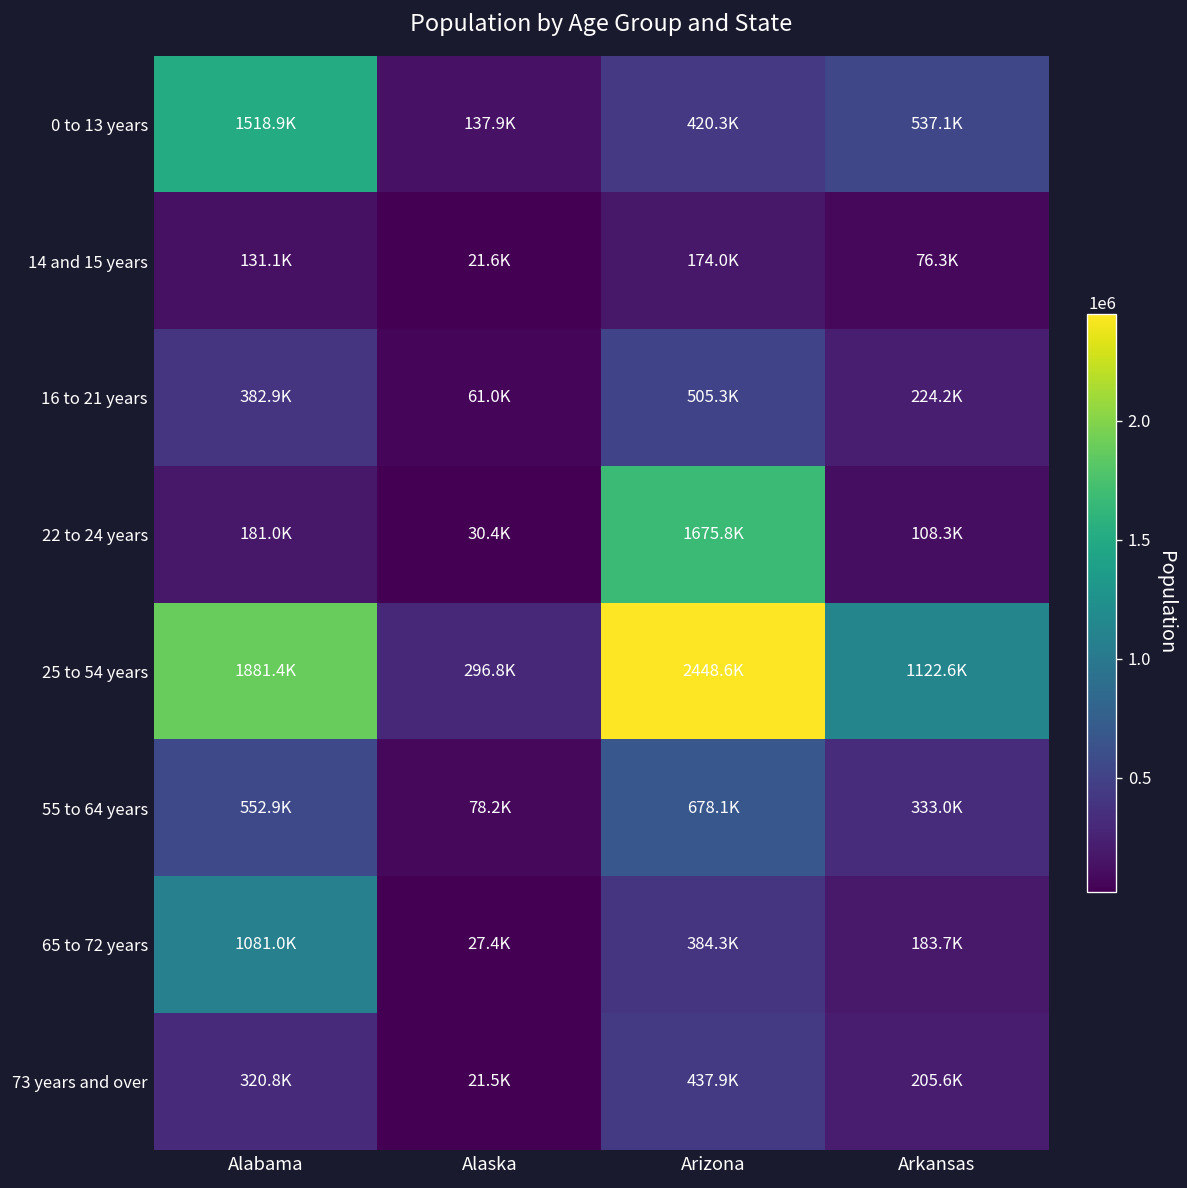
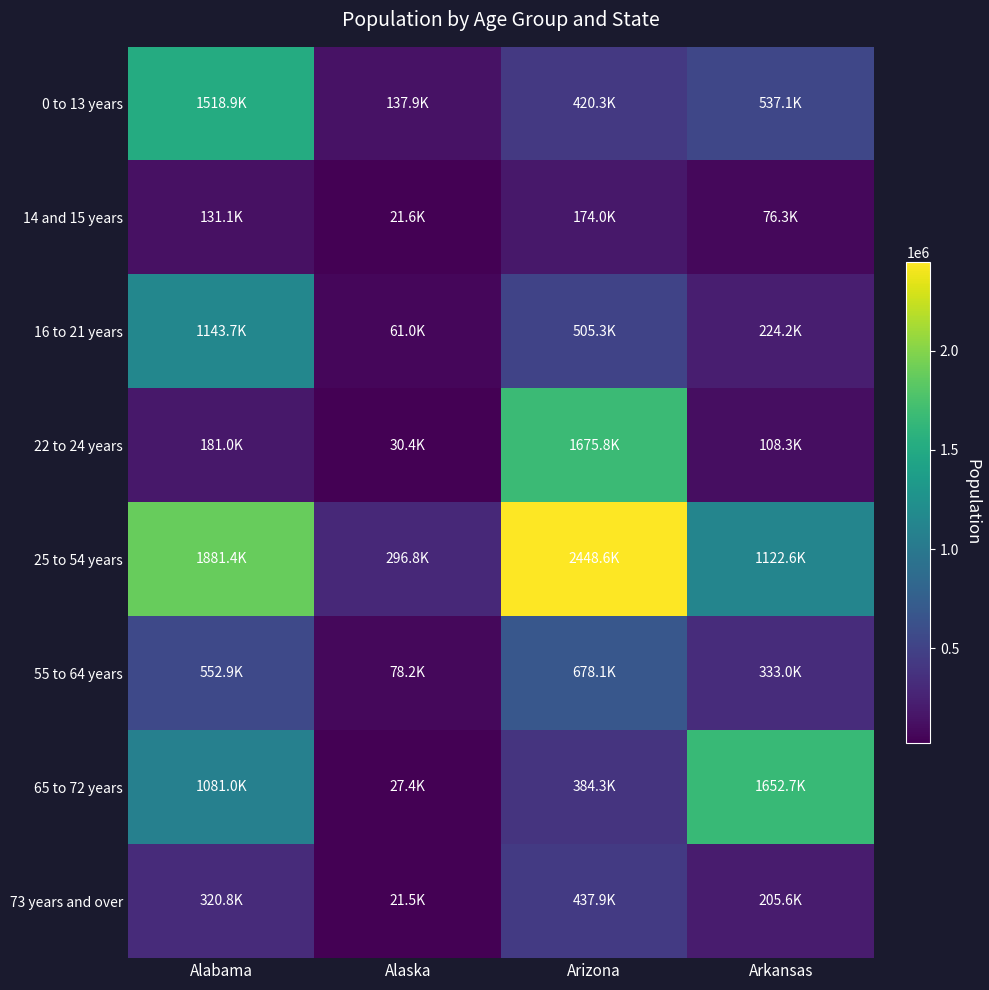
  {
    "0 to 13 years": {
      "Alabama": "1518.9K",
      "Alaska": "137.9K",
      "Arizona": "420.3K",
      "Arkansas": "537.1K"
    },
    "14 and 15 years": {
      "Alabama": "131.1K",
      "Alaska": "21.6K",
      "Arizona": "174.0K",
      "Arkansas": "76.3K"
    },
    "16 to 21 years": {
-     "Alabama": "382.9K",
+     "Alabama": "1143.7K",
      "Alaska": "61.0K",
      "Arizona": "505.3K",
      "Arkansas": "224.2K"
    },
    "22 to 24 years": {
      "Alabama": "181.0K",
      "Alaska": "30.4K",
      "Arizona": "1675.8K",
      "Arkansas": "108.3K"
    },
    "25 to 54 years": {
      "Alabama": "1881.4K",
      "Alaska": "296.8K",
      "Arizona": "2448.6K",
      "Arkansas": "1122.6K"
    },
    "55 to 64 years": {
      "Alabama": "552.9K",
      "Alaska": "78.2K",
      "Arizona": "678.1K",
      "Arkansas": "333.0K"
    },
    "65 to 72 years": {
      "Alabama": "1081.0K",
      "Alaska": "27.4K",
      "Arizona": "384.3K",
-     "Arkansas": "183.7K"
+     "Arkansas": "1652.7K"
    },
    "73 years and over": {
      "Alabama": "320.8K",
      "Alaska": "21.5K",
      "Arizona": "437.9K",
      "Arkansas": "205.6K"
    }
  }
